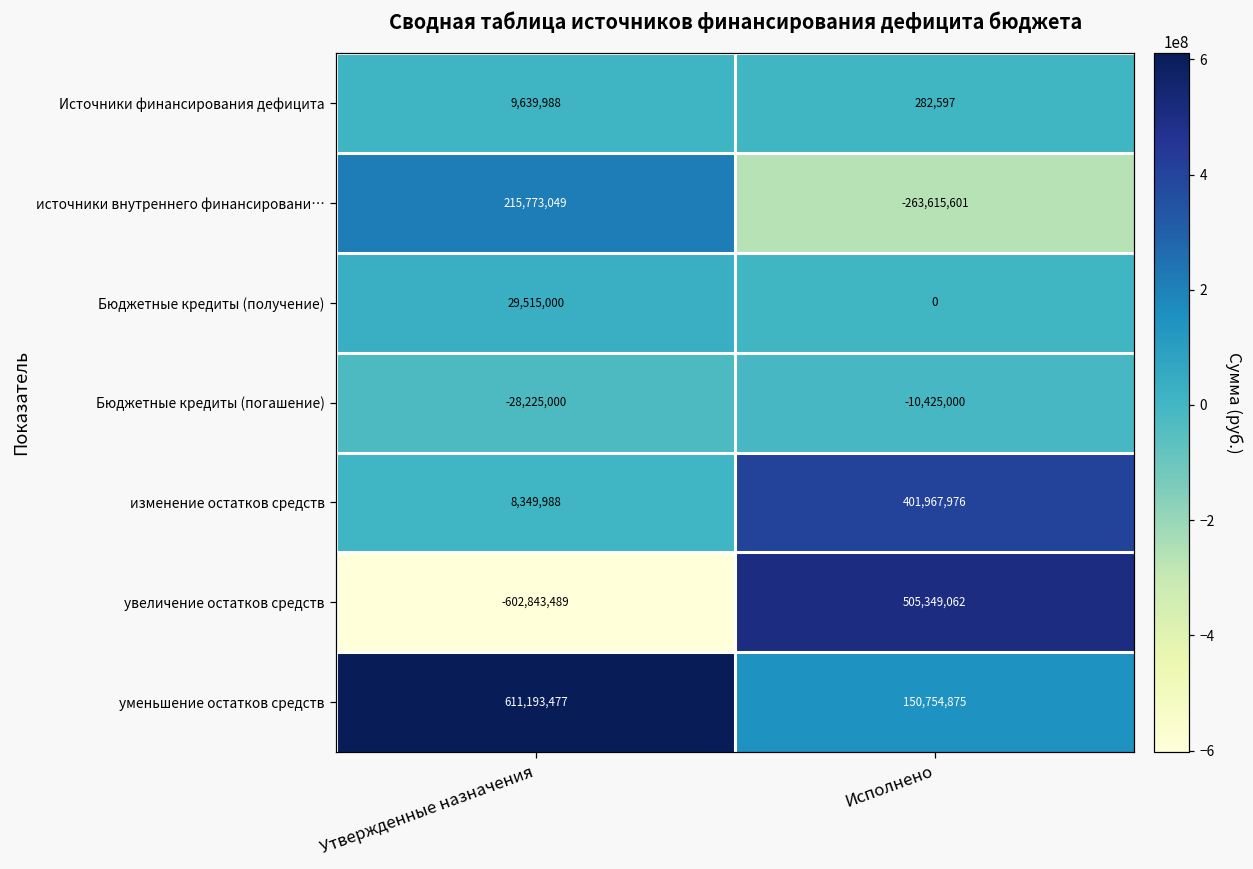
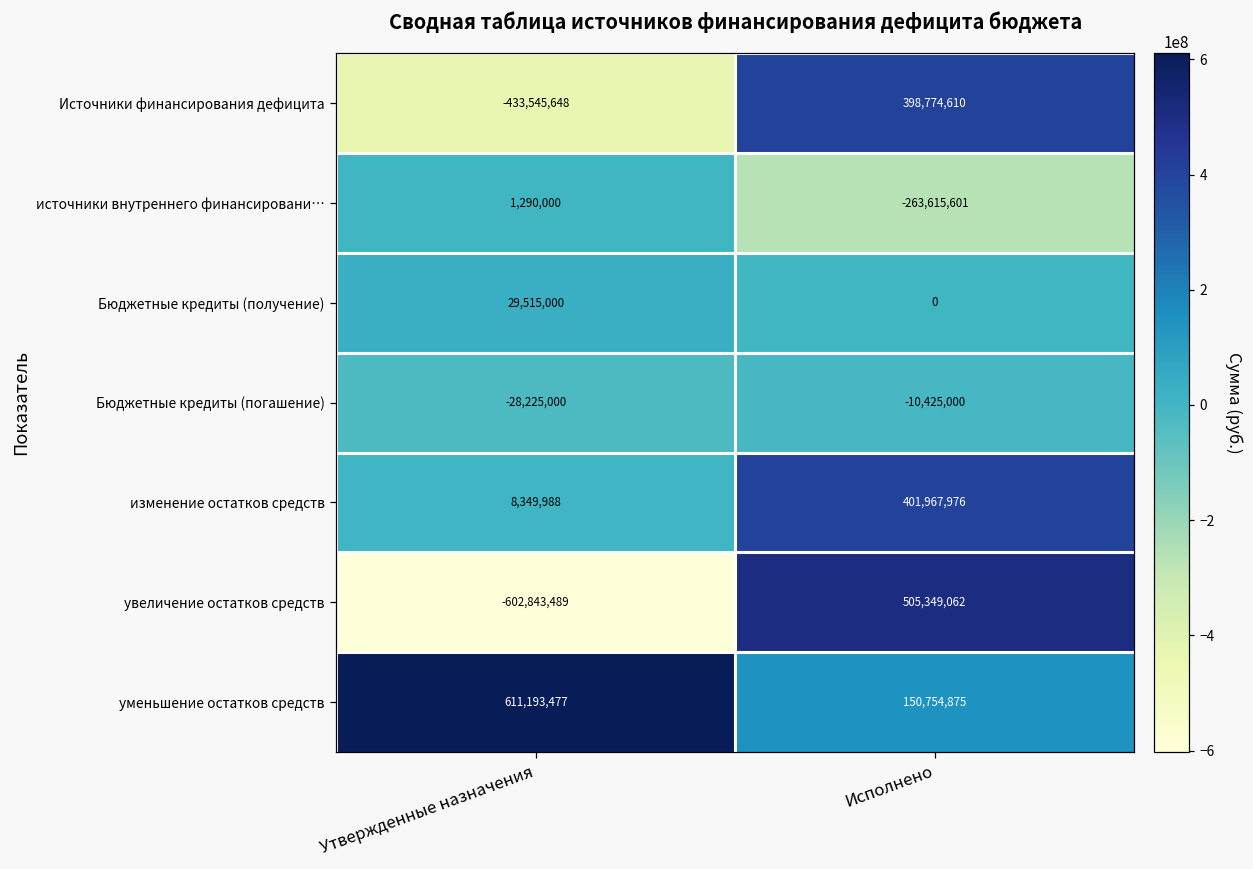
  {
    "Источники финансирования дефицита": {
-     "Утвержденные назначения": "9,639,988",
-     "Исполнено": "282,597"
+     "Утвержденные назначения": "-433,545,648",
+     "Исполнено": "398,774,610"
    },
    "источники внутреннего финансировани…": {
-     "Утвержденные назначения": "215,773,049",
+     "Утвержденные назначения": "1,290,000",
      "Исполнено": "-263,615,601"
    },
    "Бюджетные кредиты (получение)": {
      "Утвержденные назначения": "29,515,000",
      "Исполнено": "0"
    },
    "Бюджетные кредиты (погашение)": {
      "Утвержденные назначения": "-28,225,000",
      "Исполнено": "-10,425,000"
    },
    "изменение остатков средств": {
      "Утвержденные назначения": "8,349,988",
      "Исполнено": "401,967,976"
    },
    "увеличение остатков средств": {
      "Утвержденные назначения": "-602,843,489",
      "Исполнено": "505,349,062"
    },
    "уменьшение остатков средств": {
      "Утвержденные назначения": "611,193,477",
      "Исполнено": "150,754,875"
    }
  }
